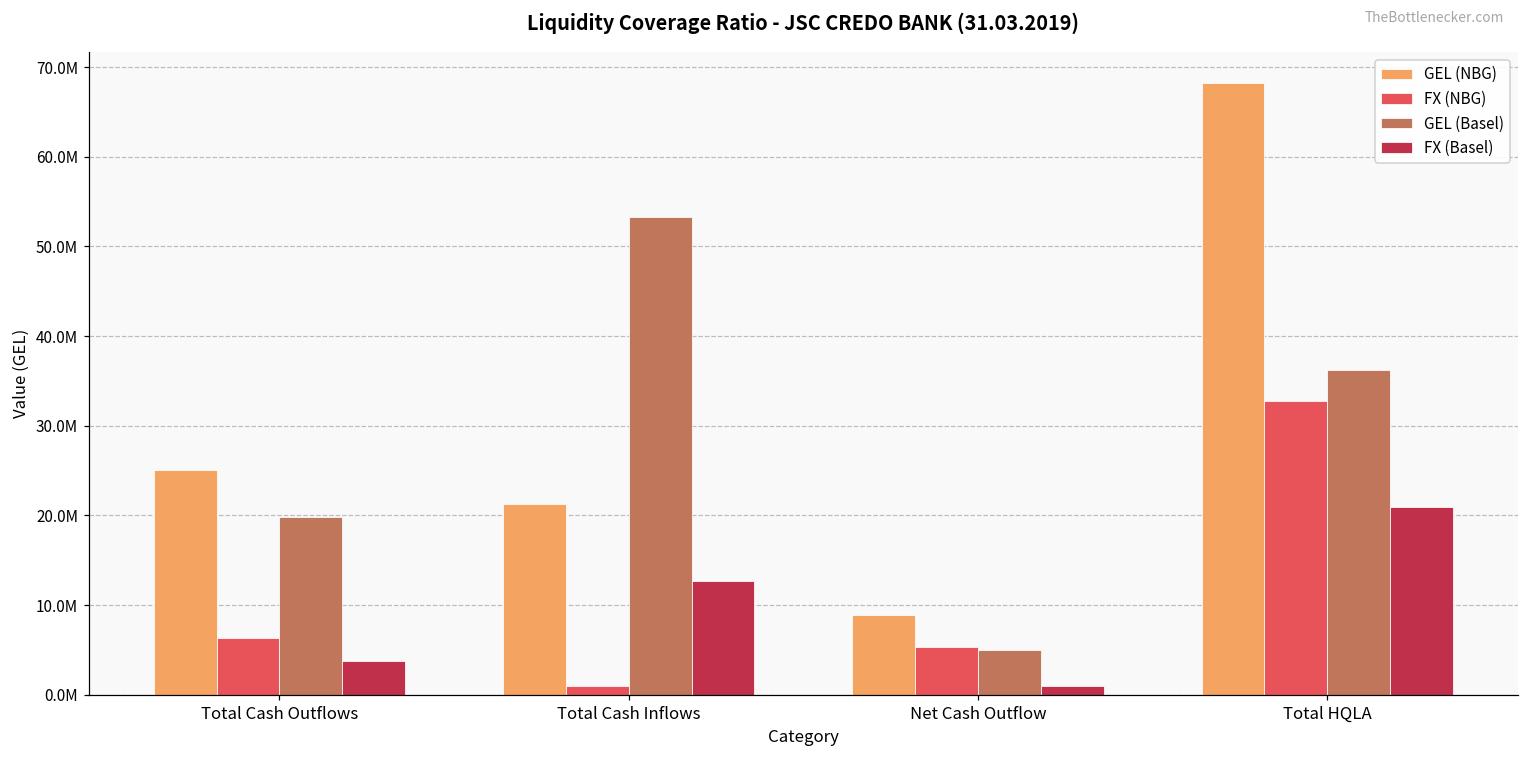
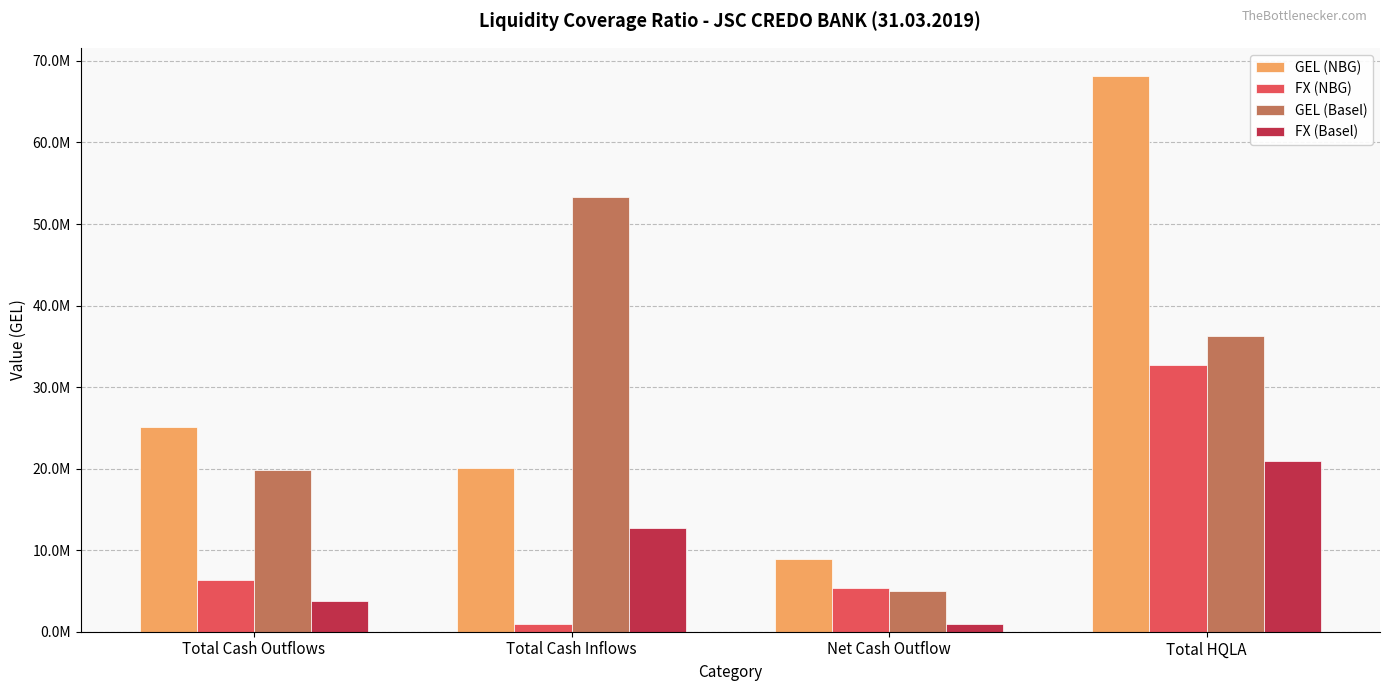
  {
    "GEL (NBG)": {
      "Total Cash Outflows": 25000000,
-     "Total Cash Inflows": 21000000,
+     "Total Cash Inflows": 20000000,
      "Net Cash Outflow": 9000000,
      "Total HQLA": 68000000
    }
  }
